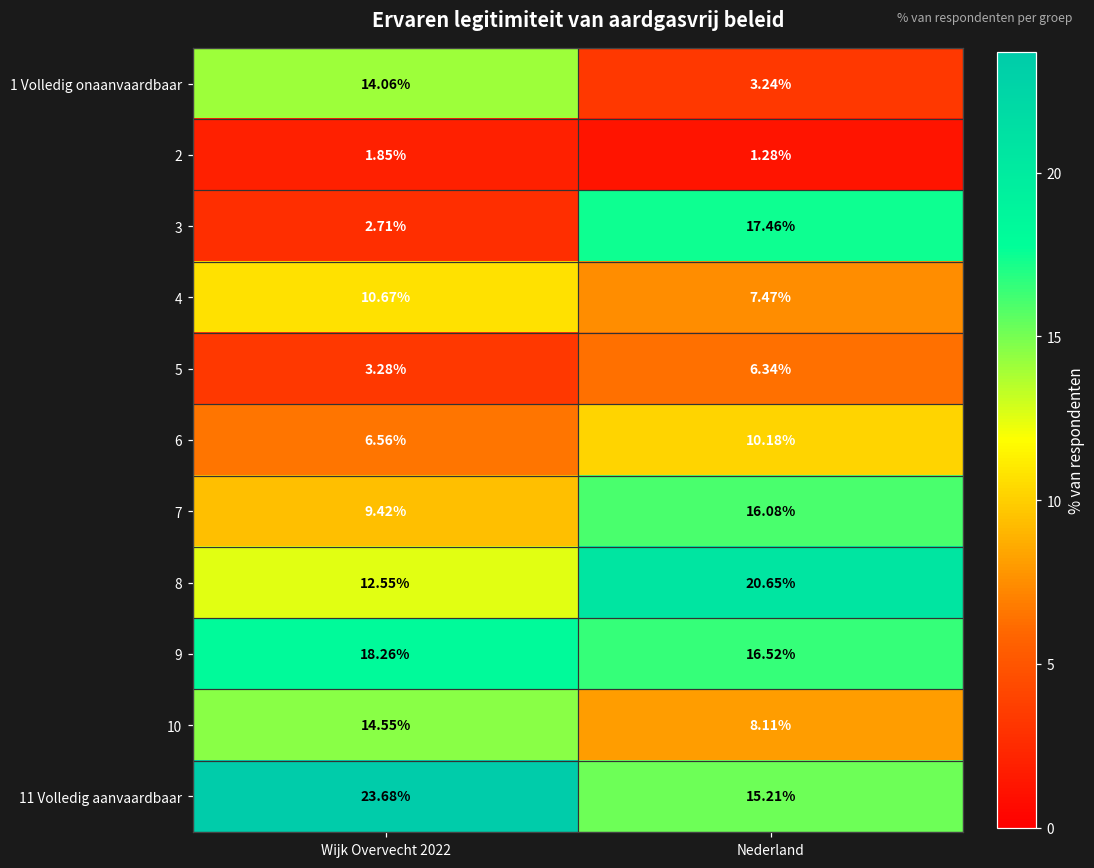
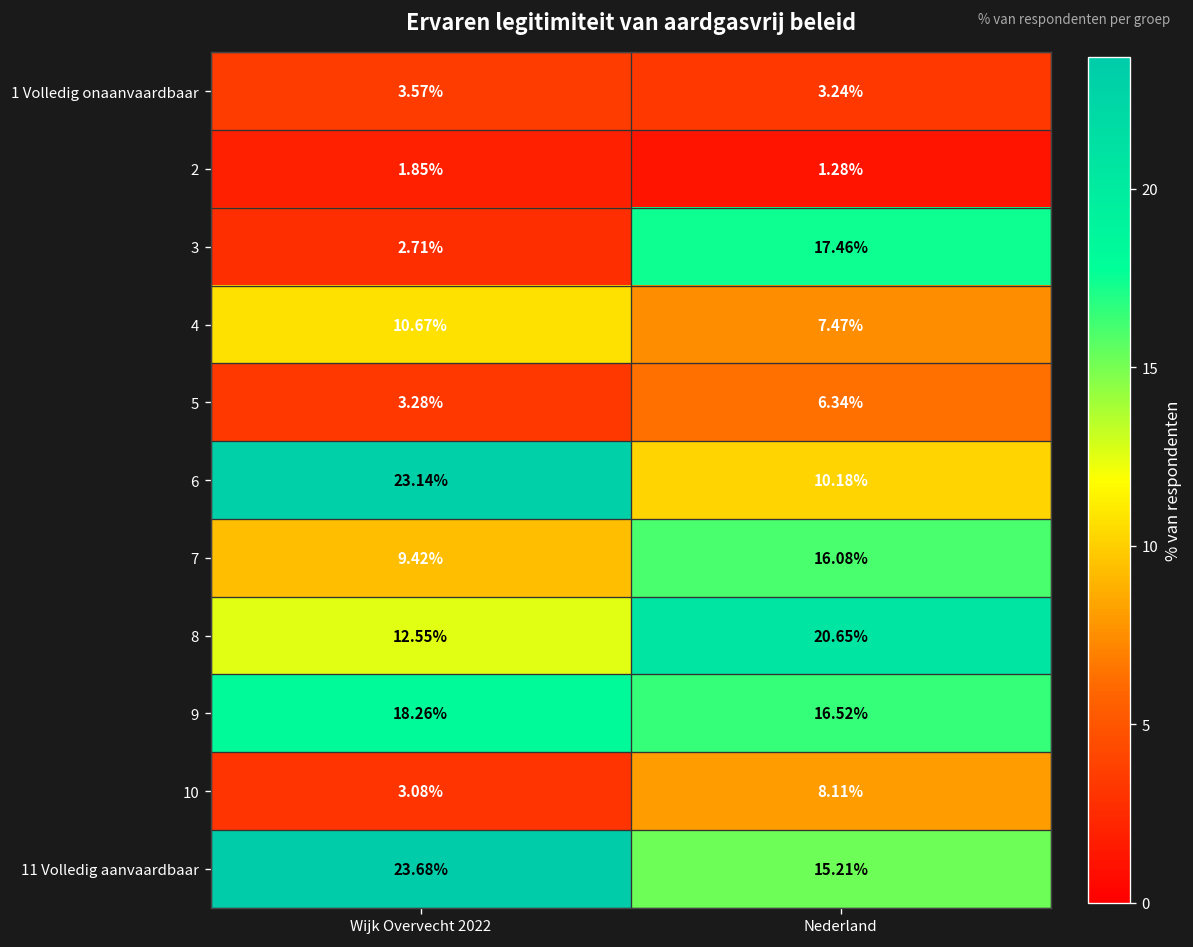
  {
    "1 Volledig onaanvaardbaar": {
-     "Wijk Overvecht 2022": "14.06%",
+     "Wijk Overvecht 2022": "3.57%",
      "Nederland": "3.24%"
    },
    "2": {
      "Wijk Overvecht 2022": "1.85%",
      "Nederland": "1.28%"
    },
    "3": {
      "Wijk Overvecht 2022": "2.71%",
      "Nederland": "17.46%"
    },
    "4": {
      "Wijk Overvecht 2022": "10.67%",
      "Nederland": "7.47%"
    },
    "5": {
      "Wijk Overvecht 2022": "3.28%",
      "Nederland": "6.34%"
    },
    "6": {
-     "Wijk Overvecht 2022": "6.56%",
+     "Wijk Overvecht 2022": "23.14%",
      "Nederland": "10.18%"
    },
    "7": {
      "Wijk Overvecht 2022": "9.42%",
      "Nederland": "16.08%"
    },
    "8": {
      "Wijk Overvecht 2022": "12.55%",
      "Nederland": "20.65%"
    },
    "9": {
      "Wijk Overvecht 2022": "18.26%",
      "Nederland": "16.52%"
    },
    "10": {
-     "Wijk Overvecht 2022": "14.55%",
+     "Wijk Overvecht 2022": "3.08%",
      "Nederland": "8.11%"
    },
    "11 Volledig aanvaardbaar": {
      "Wijk Overvecht 2022": "23.68%",
      "Nederland": "15.21%"
    }
  }
